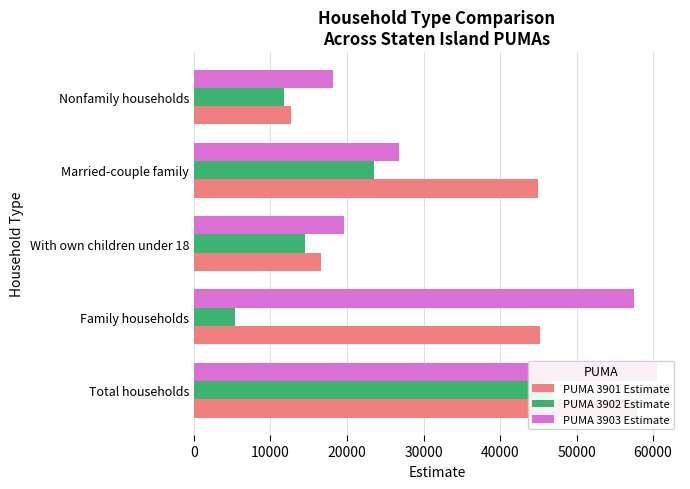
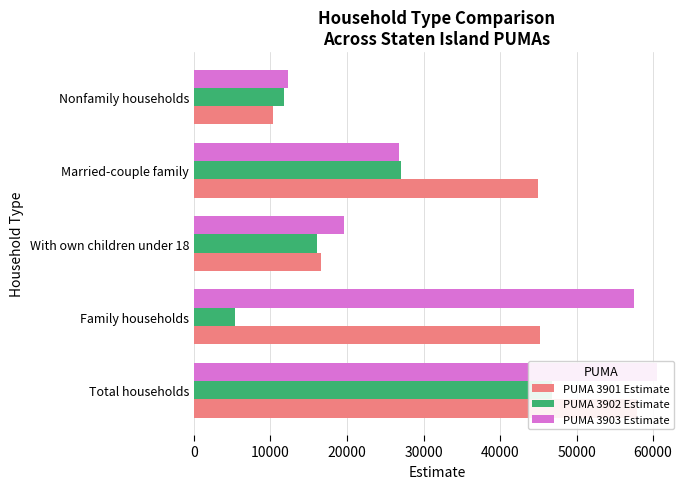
  {
    "PUMA 3901 Estimate": {
-     "Nonfamily households": 13000,
+     "Nonfamily households": 10000,
      "Married-couple family": 45000,
      "With own children under 18": 17000,
      "Family households": 45000
    },
    "PUMA 3902 Estimate": {
      "Nonfamily households": 12000,
-     "Married-couple family": 23000,
-     "With own children under 18": 15000,
+     "Married-couple family": 27000,
+     "With own children under 18": 16000,
      "Family households": 5000
    },
    "PUMA 3903 Estimate": {
-     "Nonfamily households": 18000,
+     "Nonfamily households": 12000,
      "Married-couple family": 27000,
      "With own children under 18": 20000,
      "Family households": 58000
    }
  }
